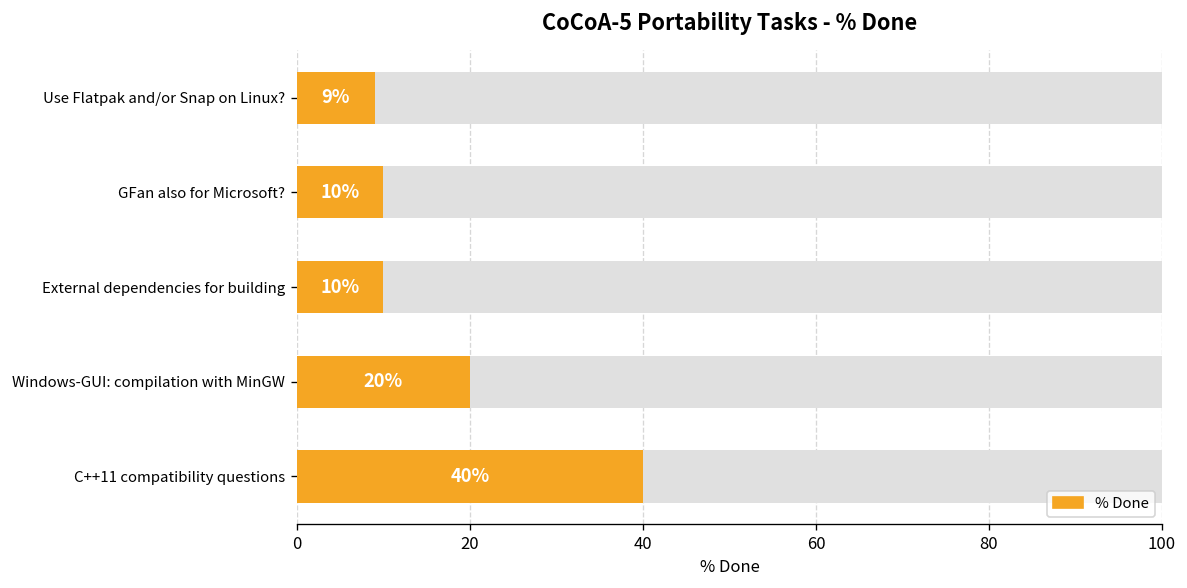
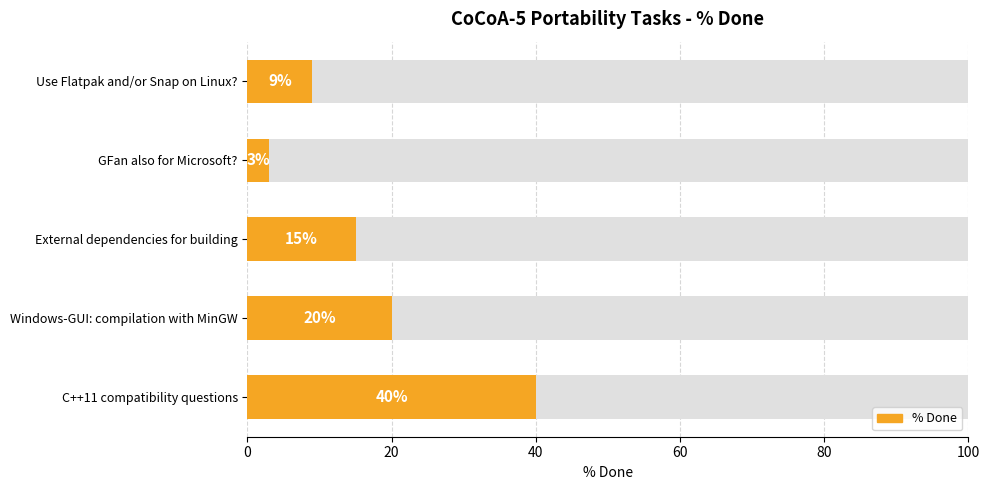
  {
    "% Done": {
-     "GFan also for Microsoft?": "10%",
-     "External dependencies for building": "10%"
+     "GFan also for Microsoft?": "3%",
+     "External dependencies for building": "15%"
    }
  }
